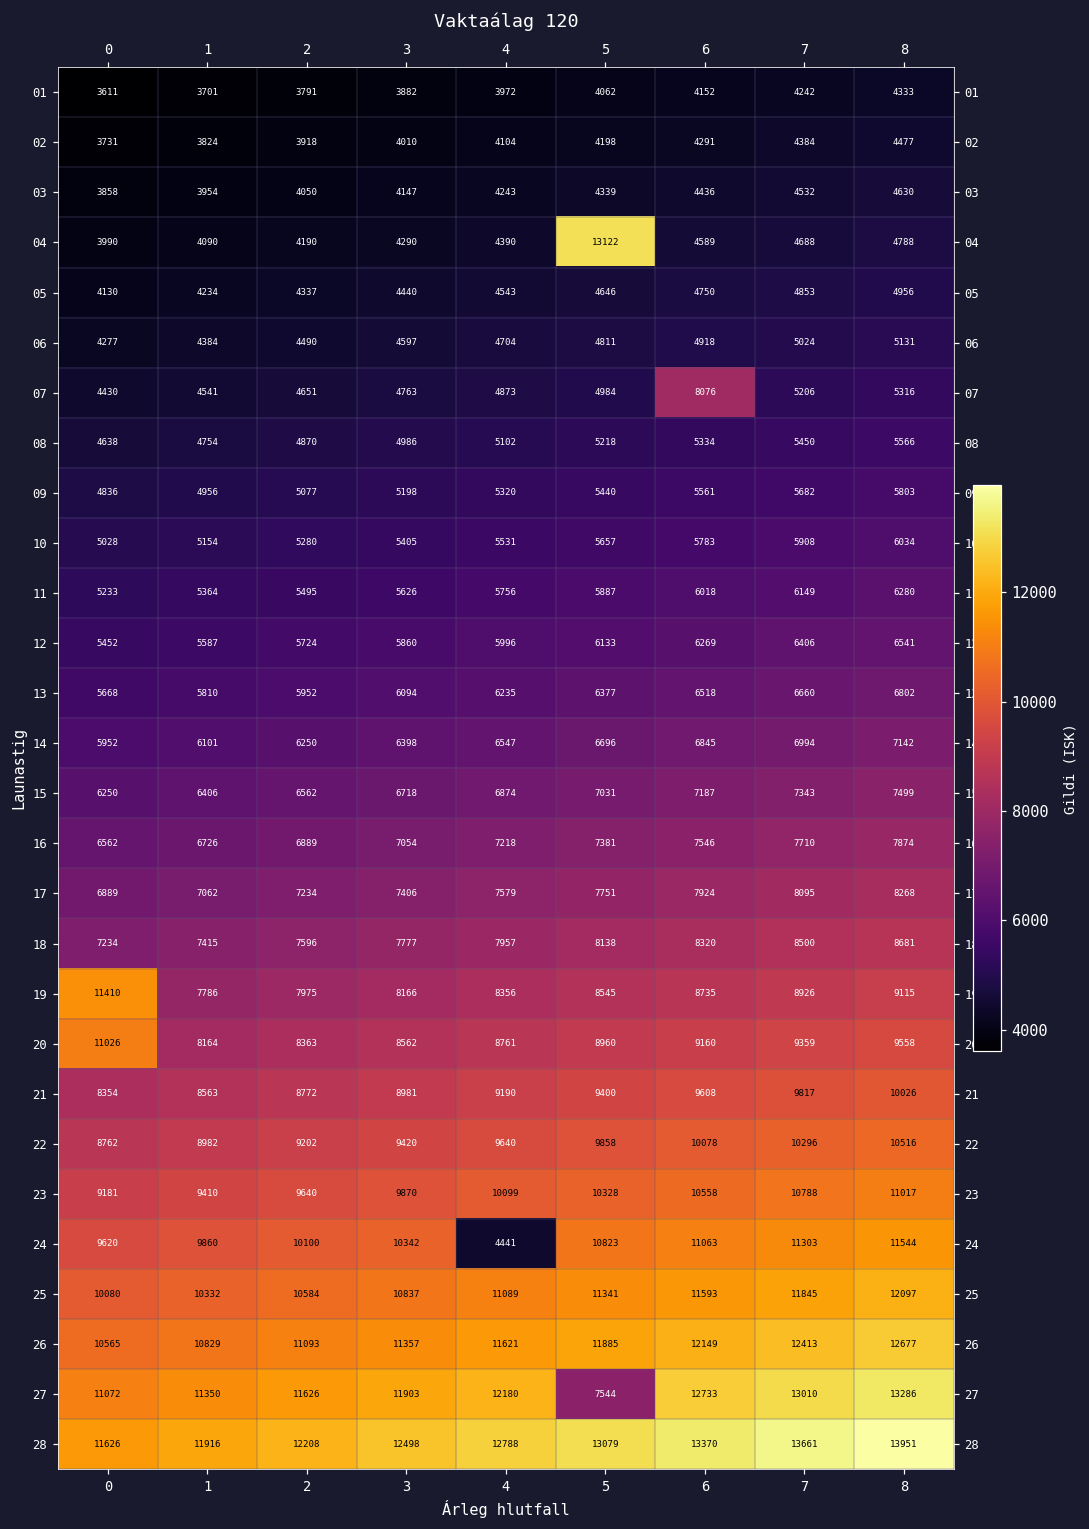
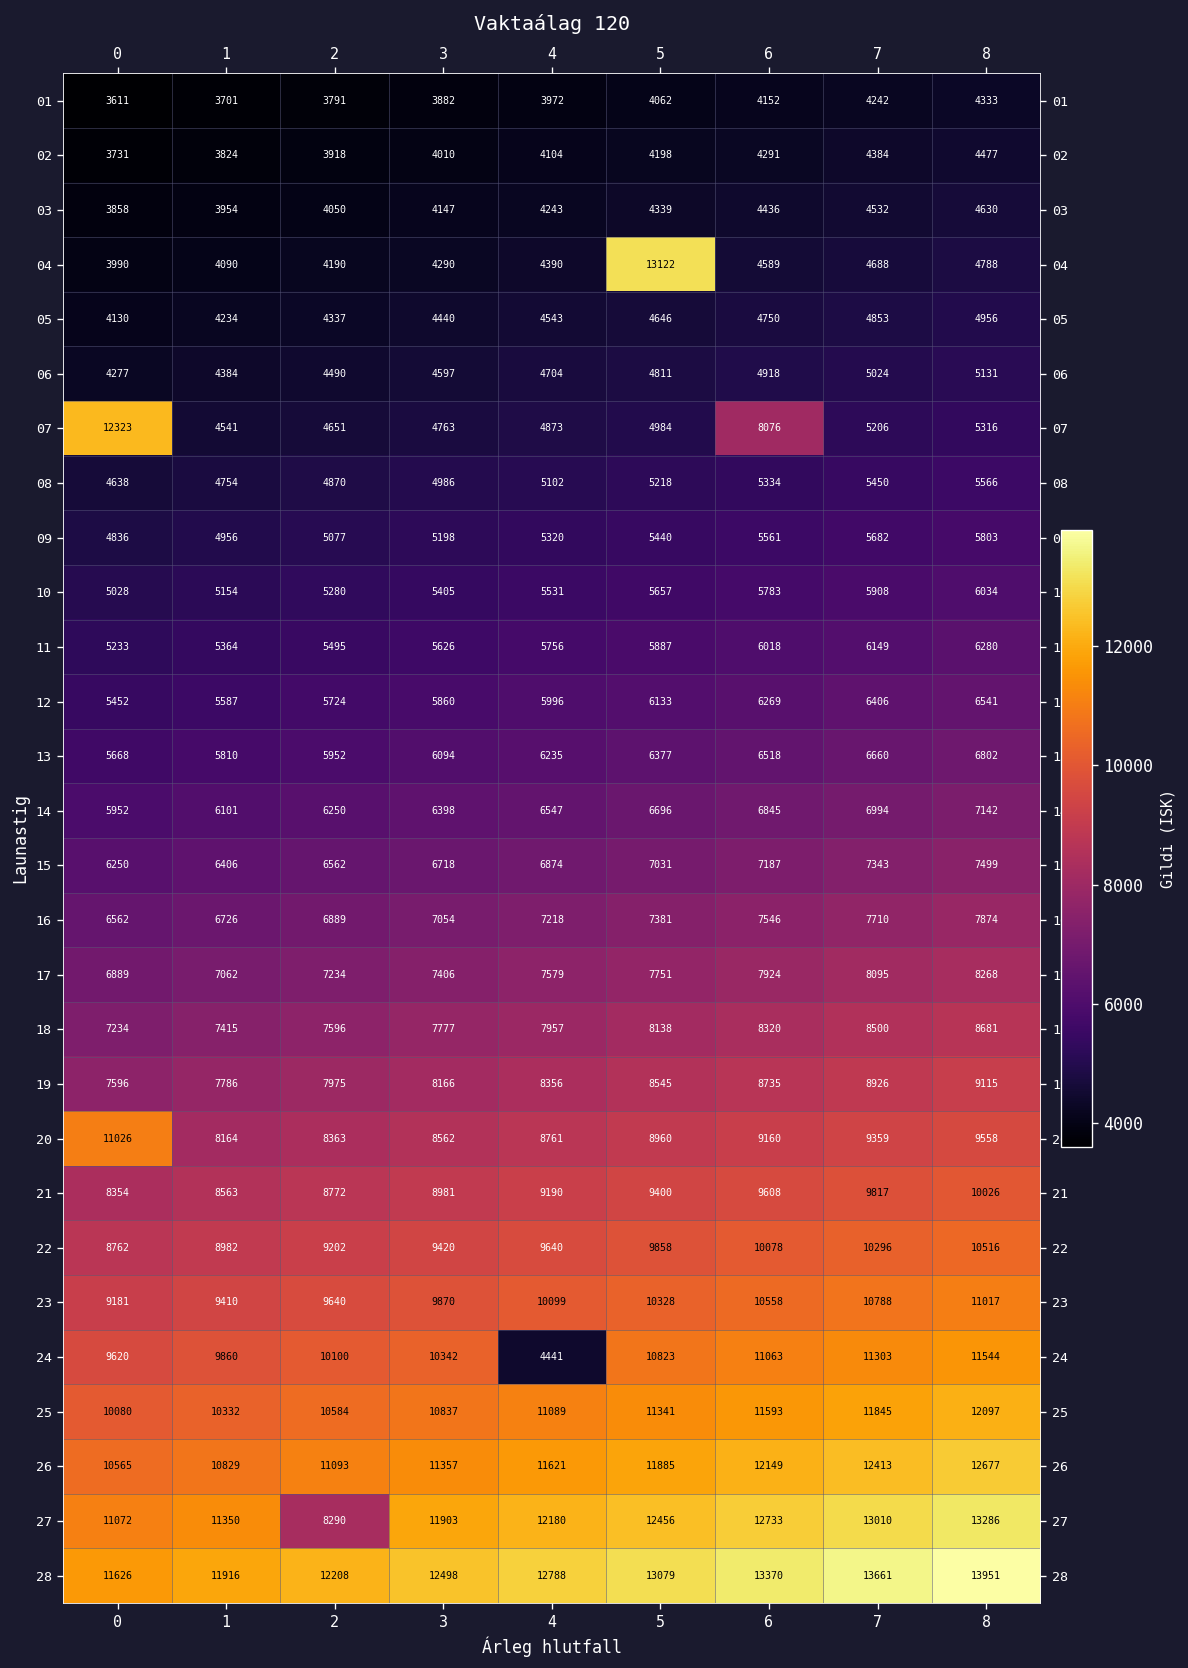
  {
    "07": {
-     "0": 4430,
+     "0": 12323,
      "1": 4541,
      "2": 4651,
      "3": 4763,
      "4": 4873,
      "5": 4984,
      "6": 8076,
      "7": 5206,
      "8": 5316
    },
    "19": {
-     "0": 11410,
+     "0": 7596,
      "1": 7786,
      "2": 7975,
      "3": 8166,
      "4": 8356,
      "5": 8545,
      "6": 8735,
      "7": 8926,
      "8": 9115
    },
    "27": {
      "0": 11072,
      "1": 11350,
-     "2": 11626,
+     "2": 8290,
      "3": 11903,
      "4": 12180,
-     "5": 7544,
+     "5": 12456,
      "6": 12733,
      "7": 13010,
      "8": 13286
    }
  }
